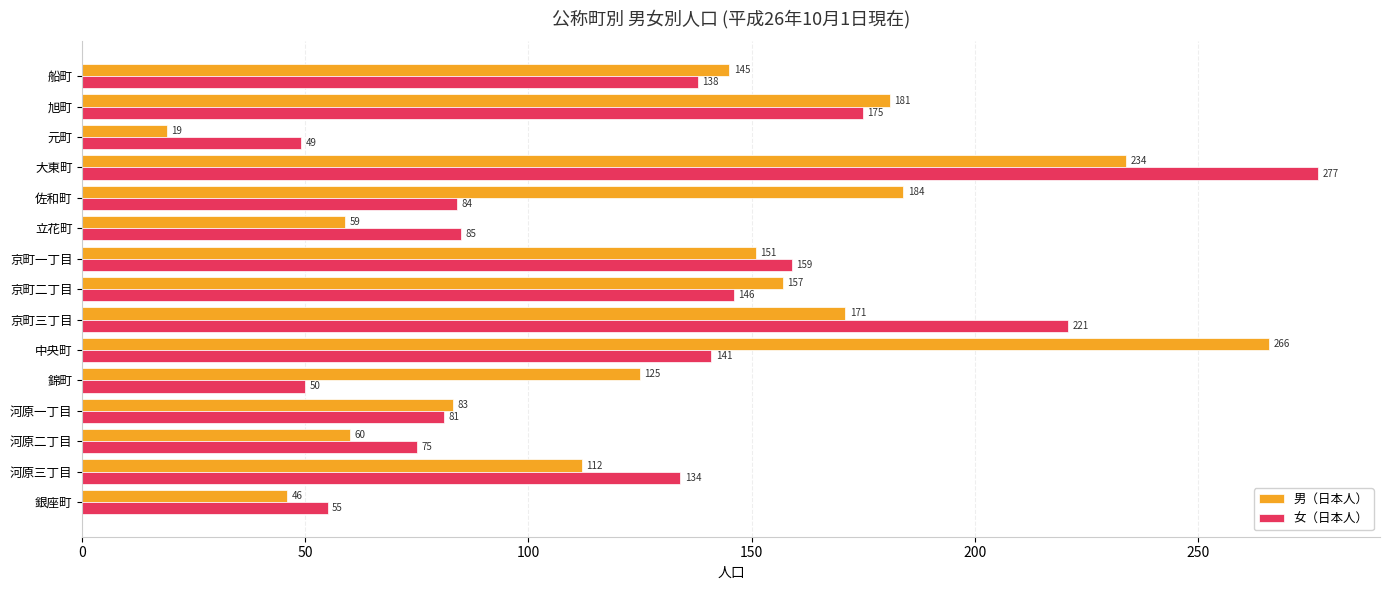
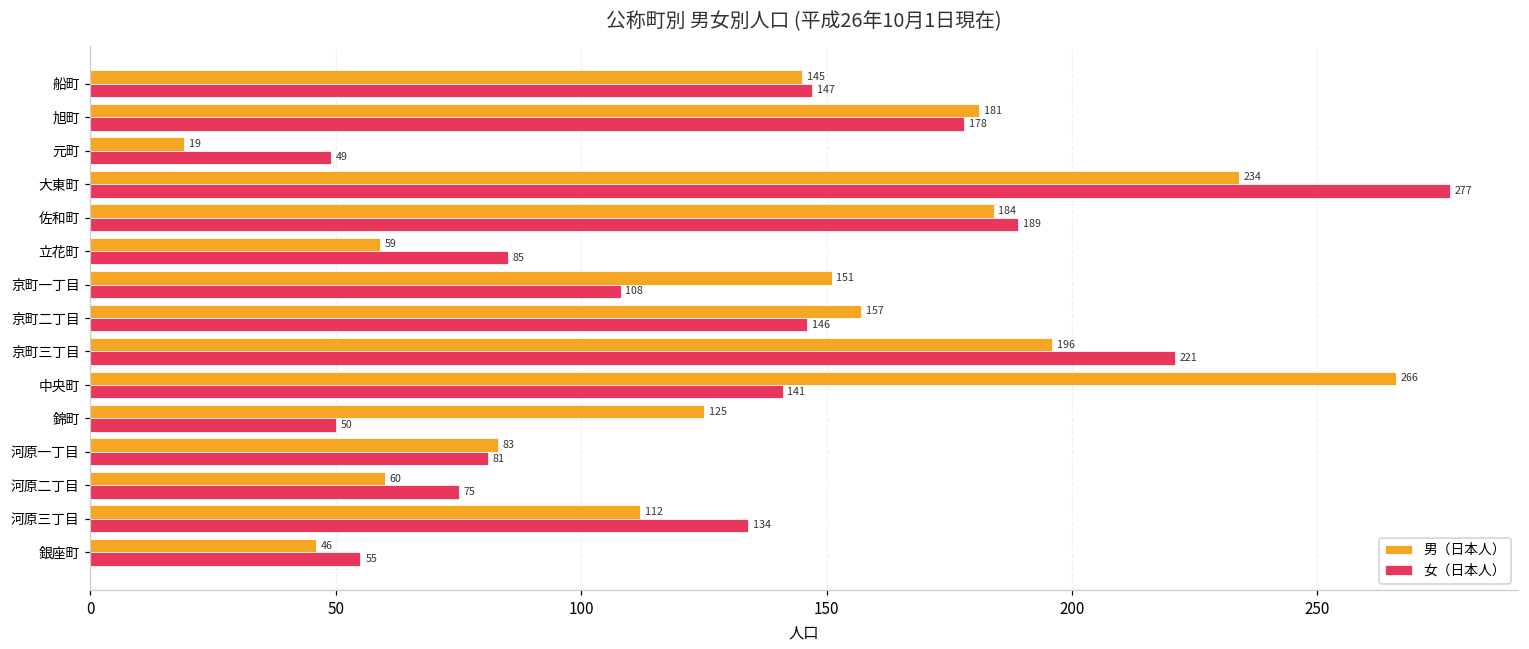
  {
    "男（日本人）": {
      "船町": 145,
      "旭町": 181,
      "元町": 19,
      "大東町": 234,
      "佐和町": 184,
      "立花町": 59,
      "京町一丁目": 151,
      "京町二丁目": 157,
-     "京町三丁目": 171,
+     "京町三丁目": 196,
      "中央町": 266,
      "錦町": 125,
      "河原一丁目": 83,
      "河原二丁目": 60,
      "河原三丁目": 112,
      "銀座町": 46
    },
    "女（日本人）": {
-     "船町": 138,
-     "旭町": 175,
+     "船町": 147,
+     "旭町": 178,
      "元町": 49,
      "大東町": 277,
-     "佐和町": 84,
+     "佐和町": 189,
      "立花町": 85,
-     "京町一丁目": 159,
+     "京町一丁目": 108,
      "京町二丁目": 146,
      "京町三丁目": 221,
      "中央町": 141,
      "錦町": 50,
      "河原一丁目": 81,
      "河原二丁目": 75,
      "河原三丁目": 134,
      "銀座町": 55
    }
  }
